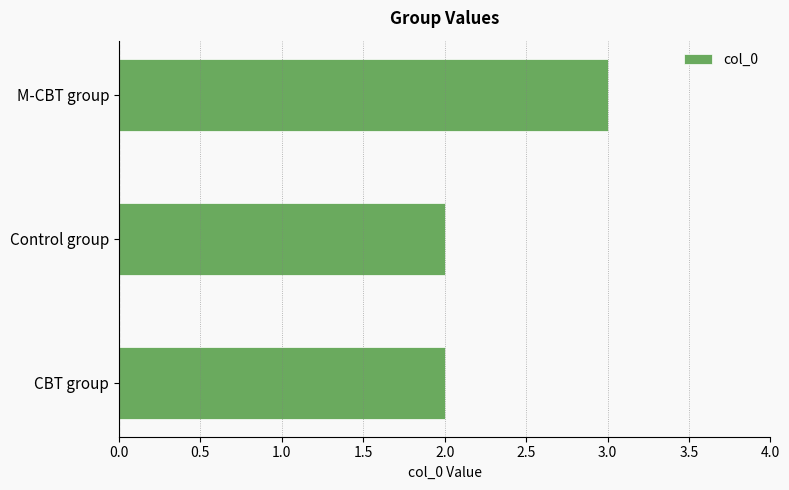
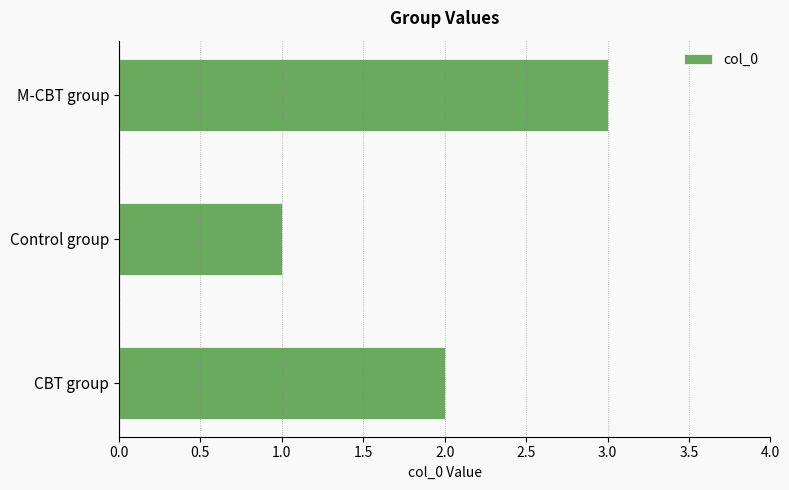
  {
    "M-CBT group": 3,
-   "Control group": 2,
+   "Control group": 1,
    "CBT group": 2
  }
